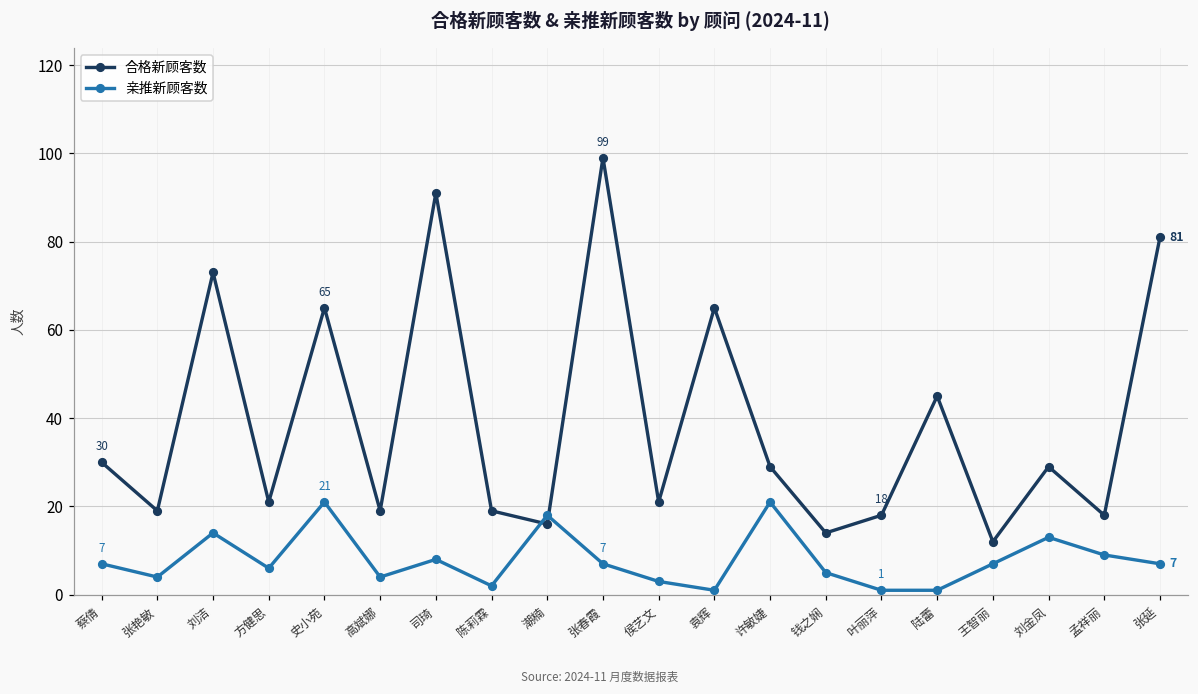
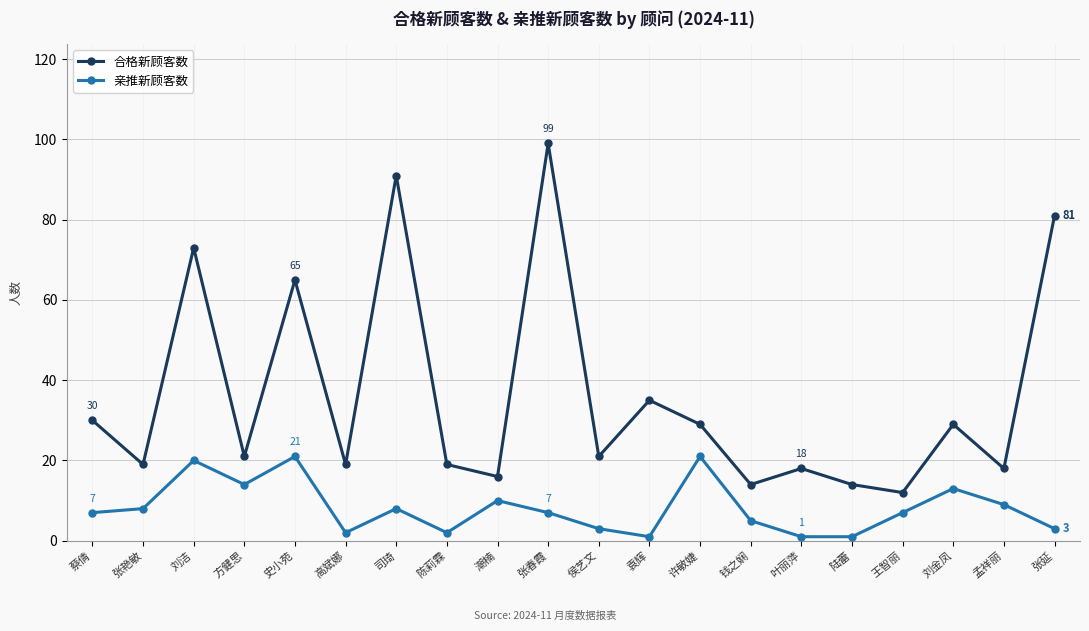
  {
    "合格新顾客数": {
      "张艳敏": 19,
      "刘洁": 73,
      "方健思": 21,
      "高斌娜": 19,
      "司琦": 91,
      "陈莉霖": 19,
      "潮楠": 16,
      "侯艺文": 21,
-     "袁辉": 65,
+     "袁辉": 35,
      "许敏婕": 29,
      "钱之娴": 14,
-     "陆蕾": 45,
+     "陆蕾": 14,
      "王智丽": 12,
      "刘金凤": 29,
      "孟祥丽": 18
    },
    "亲推新顾客数": {
      "蔡倩": 7,
-     "张艳敏": 4,
-     "刘洁": 14,
-     "方健思": 6,
+     "张艳敏": 8,
+     "刘洁": 20,
+     "方健思": 14,
      "史小苑": 21,
-     "高斌娜": 4,
-     "潮楠": 18,
+     "高斌娜": 2,
+     "潮楠": 10,
      "张春霞": 7,
      "叶丽萍": 1,
-     "张延": 7
+     "张延": 3
    }
  }
